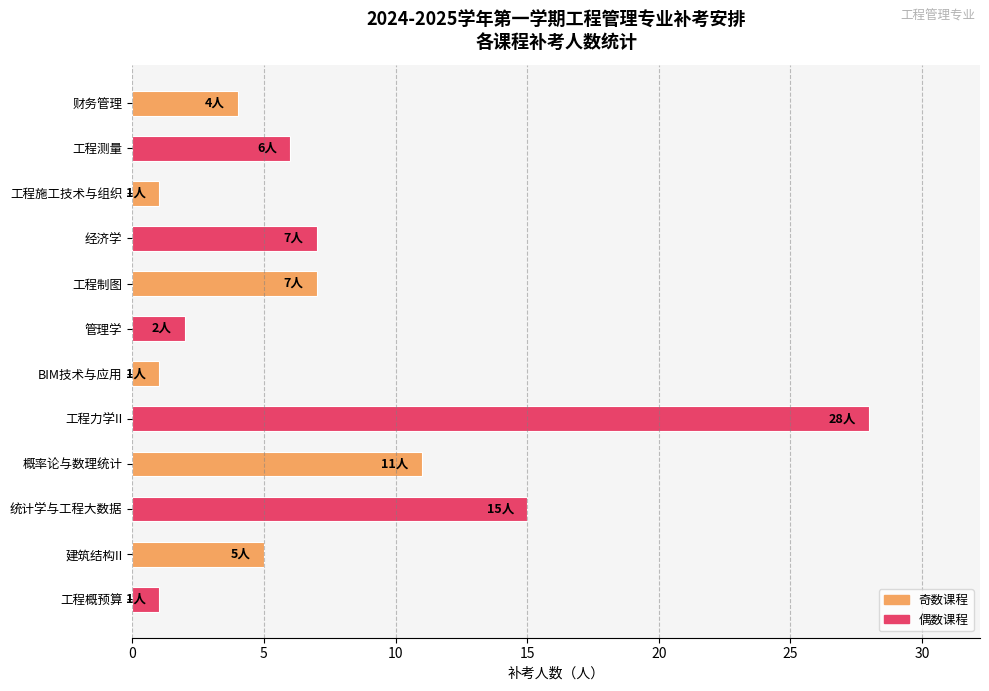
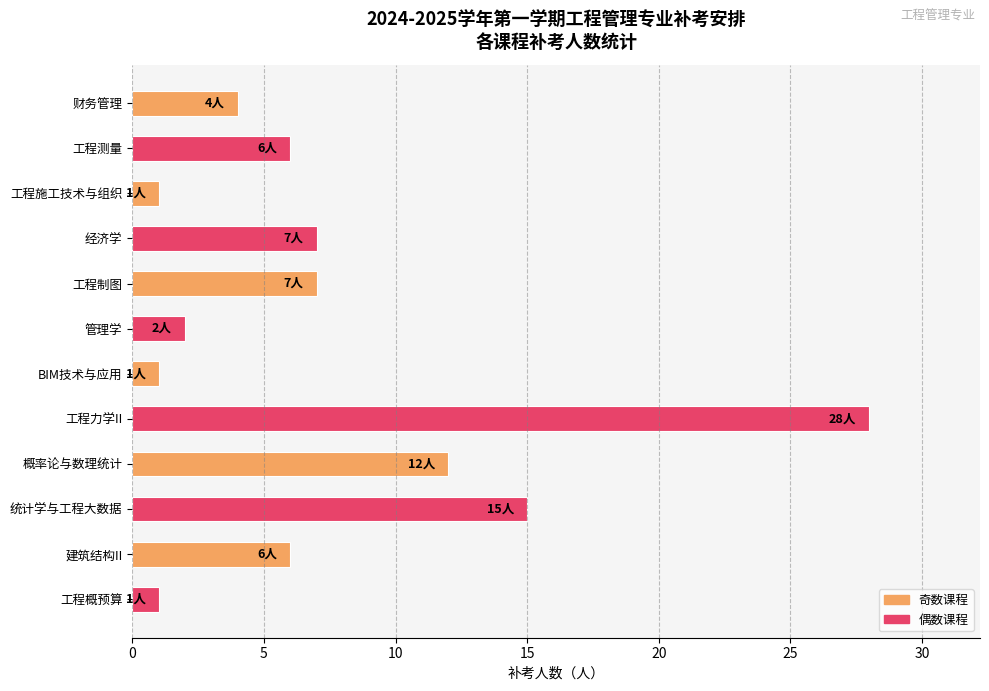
  {
    "财务管理": "4人",
    "工程测量": "6人",
    "工程施工技术与组织": "1人",
    "经济学": "7人",
    "工程制图": "7人",
    "管理学": "2人",
    "BIM技术与应用": "1人",
    "工程力学II": "28人",
-   "概率论与数理统计": "11人",
+   "概率论与数理统计": "12人",
    "统计学与工程大数据": "15人",
-   "建筑结构II": "5人",
+   "建筑结构II": "6人",
    "工程概预算": "1人"
  }
